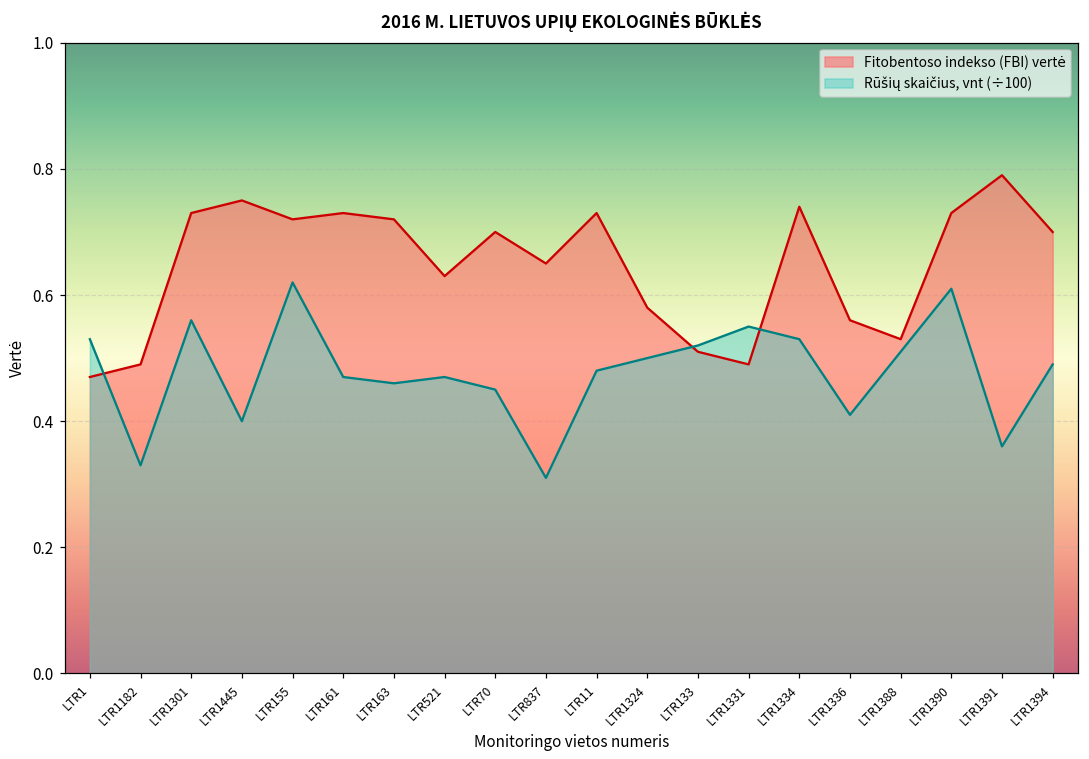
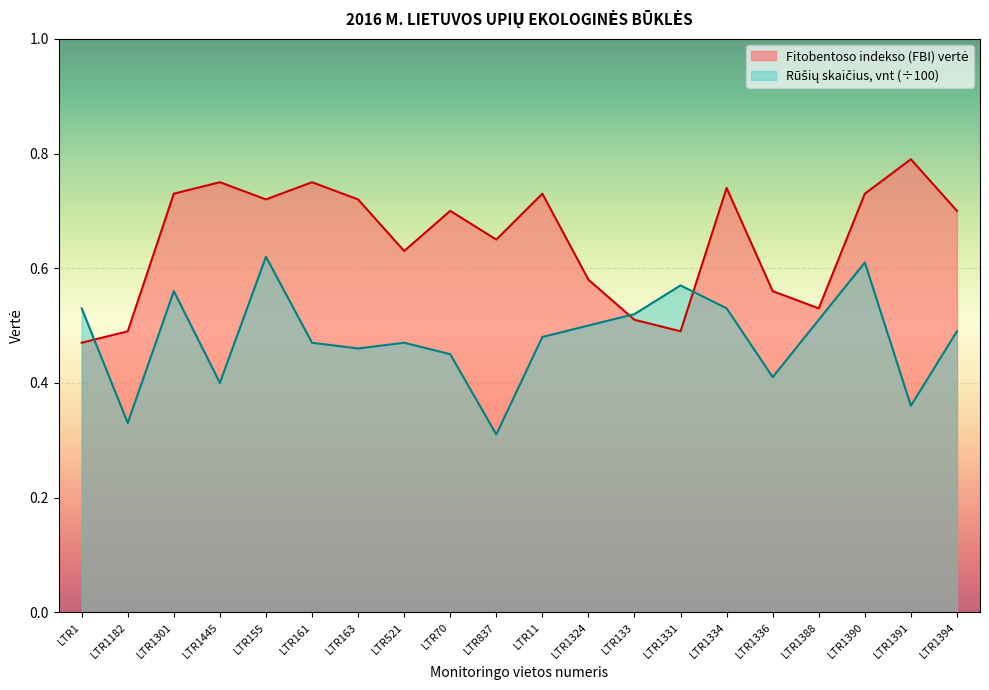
  {
    "Fitobentoso indekso (FBI) vertė": {
      "LTR1": 0.47,
      "LTR1182": 0.49,
      "LTR1301": 0.73,
      "LTR1445": 0.75,
      "LTR155": 0.72,
-     "LTR161": 0.73,
+     "LTR161": 0.75,
      "LTR163": 0.72,
      "LTR521": 0.63,
      "LTR70": 0.70,
      "LTR837": 0.65,
      "LTR11": 0.73,
      "LTR1324": 0.58,
      "LTR133": 0.51,
      "LTR1331": 0.49,
      "LTR1334": 0.74,
      "LTR1336": 0.56,
      "LTR1388": 0.53,
      "LTR1390": 0.73,
      "LTR1391": 0.79,
      "LTR1394": 0.70
    },
    "Rūšių skaičius, vnt (÷100)": {
      "LTR1": 0.53,
      "LTR1182": 0.33,
      "LTR1301": 0.56,
      "LTR1445": 0.40,
      "LTR155": 0.62,
      "LTR161": 0.47,
      "LTR163": 0.46,
      "LTR521": 0.47,
      "LTR70": 0.45,
      "LTR837": 0.31,
      "LTR11": 0.48,
      "LTR1324": 0.50,
      "LTR133": 0.52,
-     "LTR1331": 0.55,
+     "LTR1331": 0.57,
      "LTR1334": 0.53,
      "LTR1336": 0.41,
      "LTR1388": 0.51,
      "LTR1390": 0.61,
      "LTR1391": 0.36,
      "LTR1394": 0.49
    }
  }
